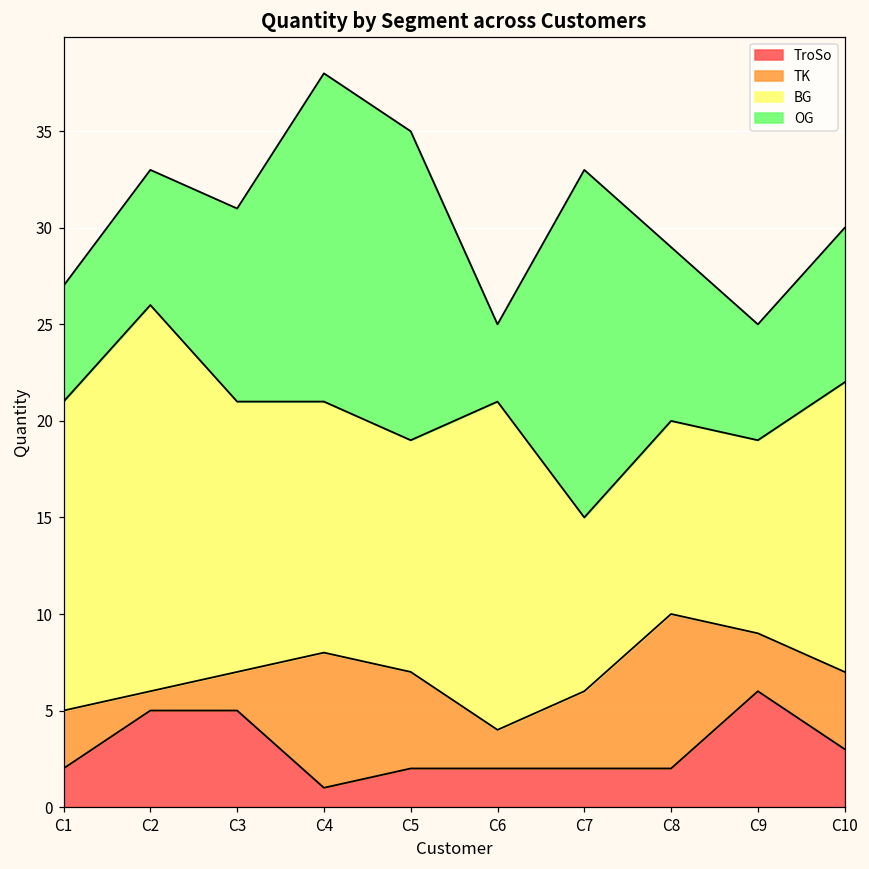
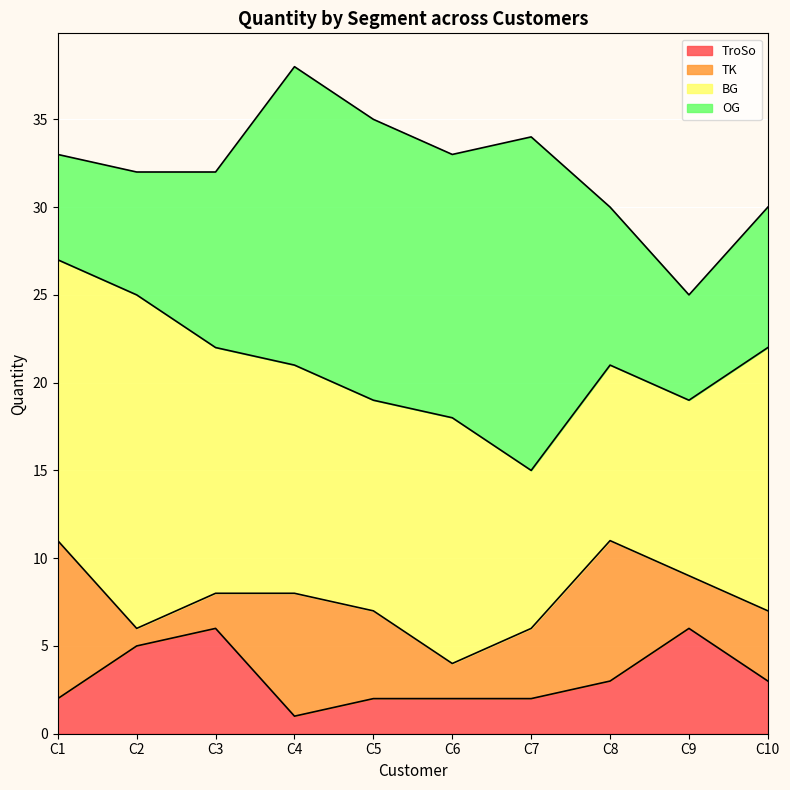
  {
    "TroSo": {
      "C1": 2,
      "C2": 5,
-     "C3": 5,
+     "C3": 6,
      "C4": 1,
      "C5": 2,
      "C6": 2,
      "C7": 2,
-     "C8": 2,
+     "C8": 3,
      "C9": 6,
      "C10": 3
    },
    "TK": {
-     "C1": 3,
+     "C1": 9,
      "C2": 6,
      "C4": 8,
      "C5": 7,
      "C6": 4,
      "C7": 6,
      "C9": 9,
      "C10": 7
    },
    "BG": {
      "C1": 16,
-     "C2": 20,
+     "C2": 19,
      "C3": 14,
      "C4": 13,
      "C5": 12,
-     "C6": 17,
+     "C6": 14,
      "C7": 9,
      "C8": 10,
      "C9": 10,
      "C10": 15
    },
    "OG": {
      "C1": 6,
      "C2": 7,
      "C3": 10,
      "C4": 17,
      "C5": 16,
-     "C6": 4,
-     "C7": 18,
+     "C6": 15,
+     "C7": 19,
      "C8": 9,
      "C9": 6,
      "C10": 8
    }
  }
